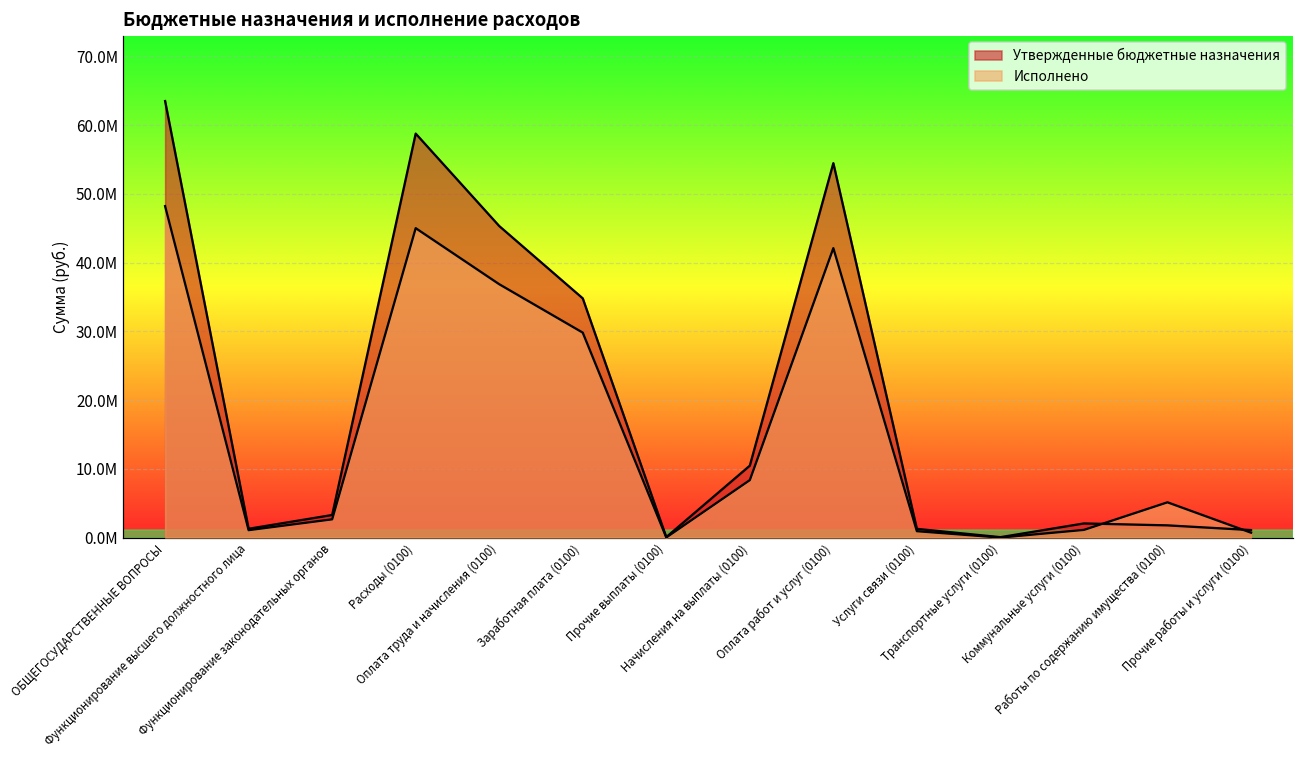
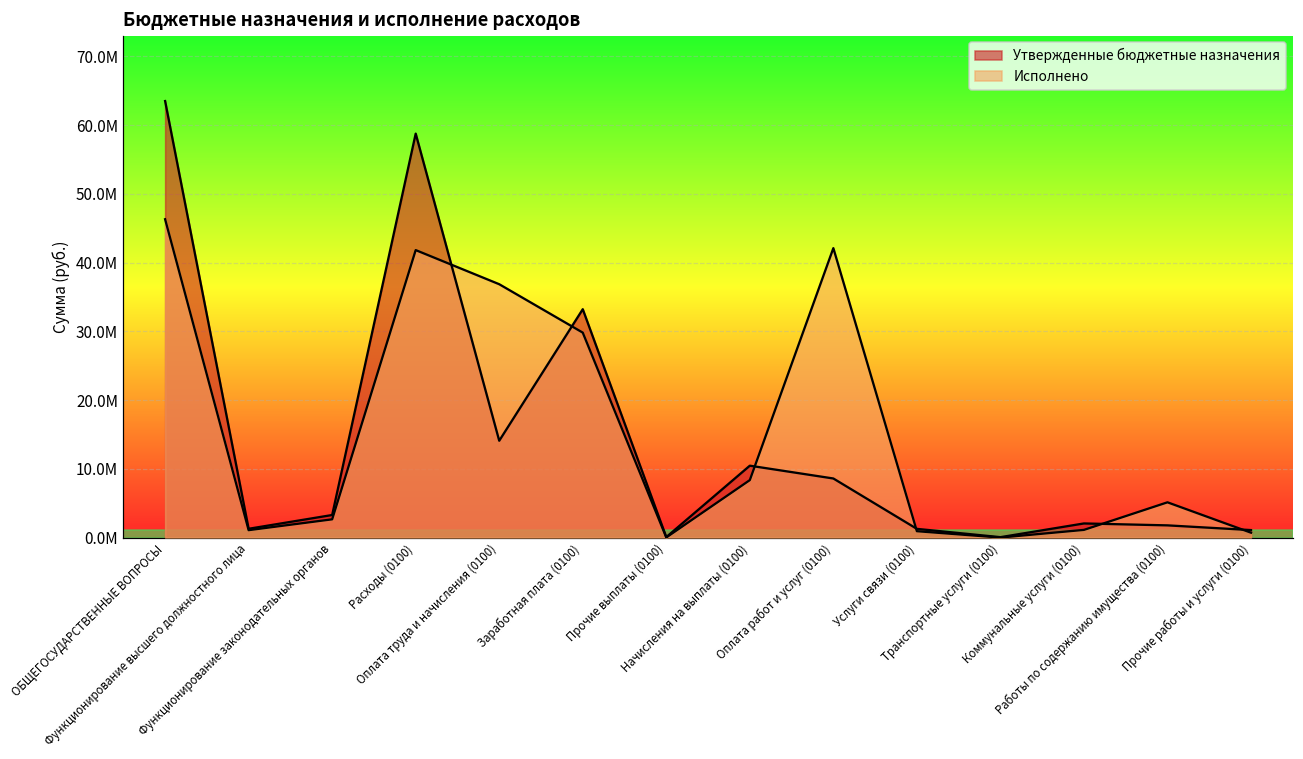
  {
    "Утвержденные бюджетные назначения": {
      "ОБЩЕГОСУДАРСТВЕННЫЕ ВОПРОСЫ": 63000000,
      "Функционирование законодательных органов": 3000000,
      "Расходы (0100)": 59000000,
-     "Оплата труда и начисления (0100)": 45000000,
-     "Заработная плата (0100)": 35000000,
+     "Оплата труда и начисления (0100)": 14000000,
+     "Заработная плата (0100)": 33000000,
      "Начисления на выплаты (0100)": 10000000,
-     "Оплата работ и услуг (0100)": 54000000,
+     "Оплата работ и услуг (0100)": 9000000,
      "Коммунальные услуги (0100)": 2000000,
      "Работы по содержанию имущества (0100)": 2000000
    },
    "Исполнено": {
-     "ОБЩЕГОСУДАРСТВЕННЫЕ ВОПРОСЫ": 48000000,
+     "ОБЩЕГОСУДАРСТВЕННЫЕ ВОПРОСЫ": 46000000,
      "Функционирование законодательных органов": 3000000,
-     "Расходы (0100)": 45000000,
+     "Расходы (0100)": 42000000,
      "Оплата труда и начисления (0100)": 37000000,
      "Заработная плата (0100)": 30000000,
      "Начисления на выплаты (0100)": 8000000,
      "Оплата работ и услуг (0100)": 42000000,
      "Коммунальные услуги (0100)": 1000000,
      "Работы по содержанию имущества (0100)": 5000000
    }
  }
